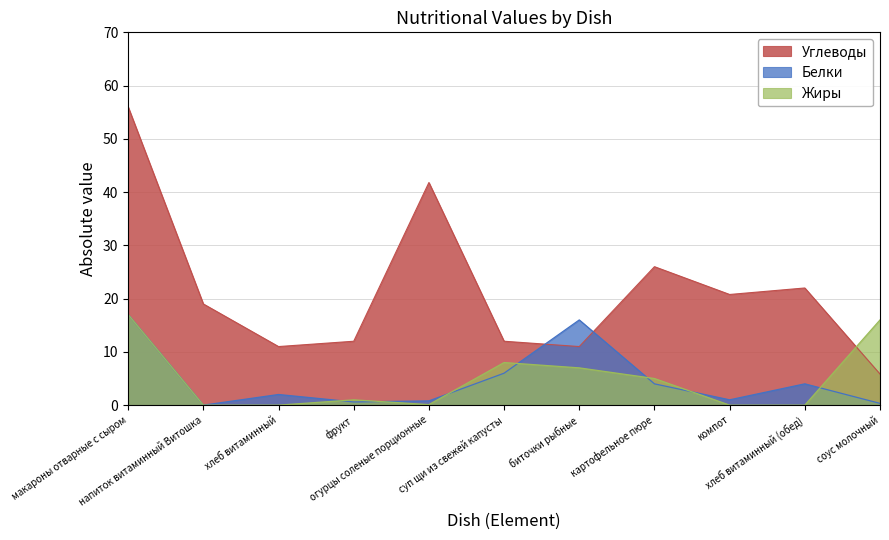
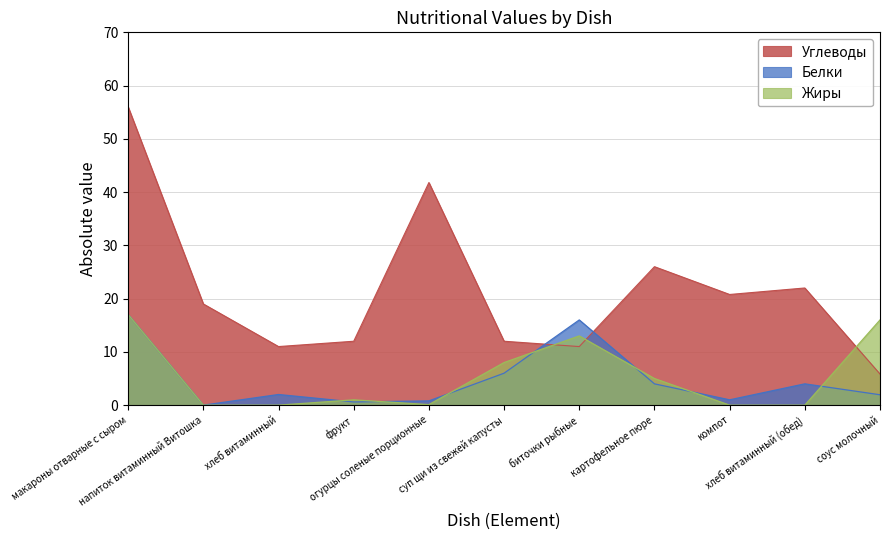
  {
    "Углеводы": {
      "макароны отварные с сыром": 56,
      "напиток витаминный Витошка": 19,
      "хлеб витаминный": 11,
      "фрукт": 12,
      "огурцы соленые порционные": 42,
      "суп щи из свежей капусты": 12,
      "биточки рыбные": 11,
      "картофельное пюре": 26,
      "компот": 21,
      "хлеб витаминный (обед)": 22,
      "соус молочный": 6
    },
    "Белки": {
      "хлеб витаминный": 2,
      "огурцы соленые порционные": 1,
      "суп щи из свежей капусты": 6,
      "биточки рыбные": 16,
      "картофельное пюре": 4,
      "компот": 1,
      "хлеб витаминный (обед)": 4,
-     "соус молочный": 0
+     "соус молочный": 2
    },
    "Жиры": {
      "хлеб витаминный": 0,
      "огурцы соленые порционные": 0,
      "суп щи из свежей капусты": 8,
-     "биточки рыбные": 7,
+     "биточки рыбные": 13,
      "картофельное пюре": 5,
      "компот": 0,
      "хлеб витаминный (обед)": 0,
      "соус молочный": 16
    }
  }
